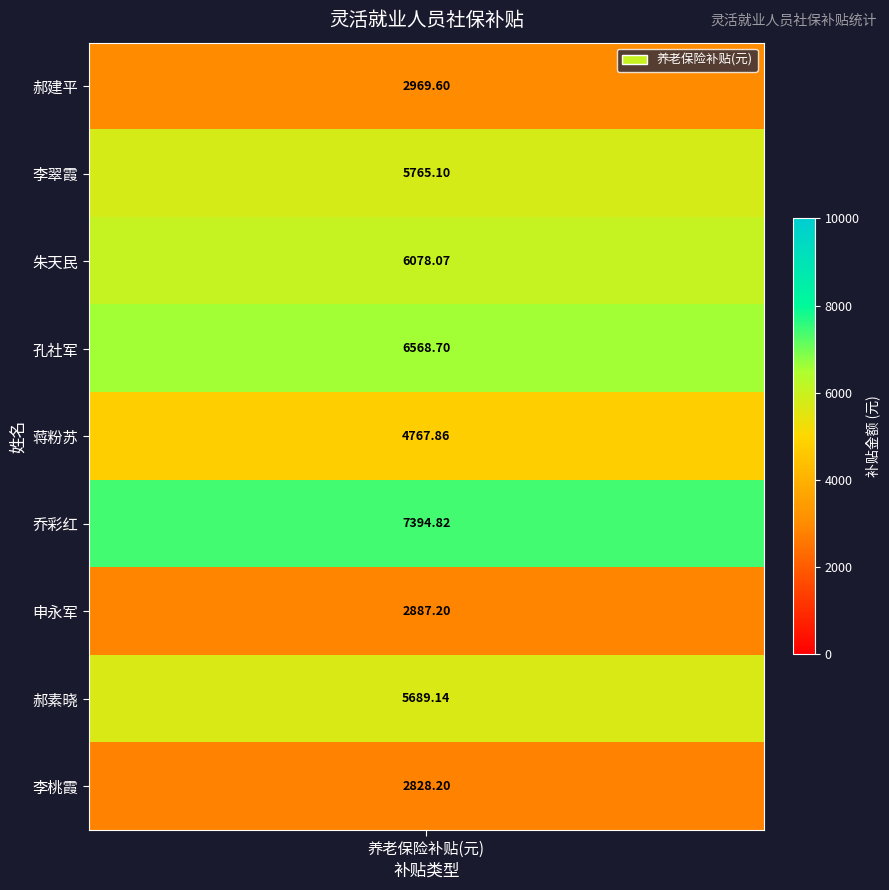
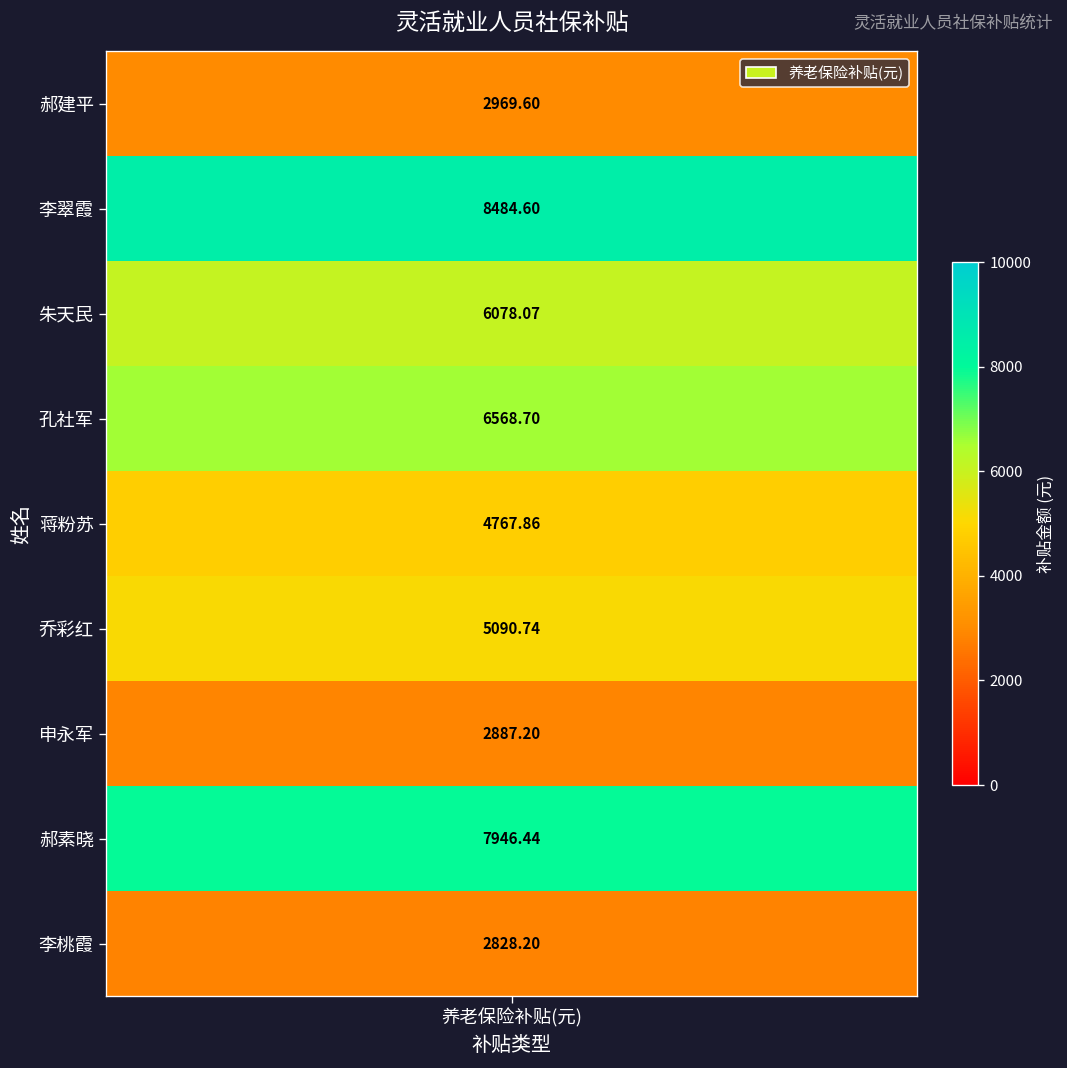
  {
    "郝建平": {
      "养老保险补贴(元)": 2969.60
    },
    "李翠霞": {
-     "养老保险补贴(元)": 5765.10
+     "养老保险补贴(元)": 8484.60
    },
    "朱天民": {
      "养老保险补贴(元)": 6078.07
    },
    "孔社军": {
      "养老保险补贴(元)": 6568.70
    },
    "蒋粉苏": {
      "养老保险补贴(元)": 4767.86
    },
    "乔彩红": {
-     "养老保险补贴(元)": 7394.82
+     "养老保险补贴(元)": 5090.74
    },
    "申永军": {
      "养老保险补贴(元)": 2887.20
    },
    "郝素晓": {
-     "养老保险补贴(元)": 5689.14
+     "养老保险补贴(元)": 7946.44
    },
    "李桃霞": {
      "养老保险补贴(元)": 2828.20
    }
  }
